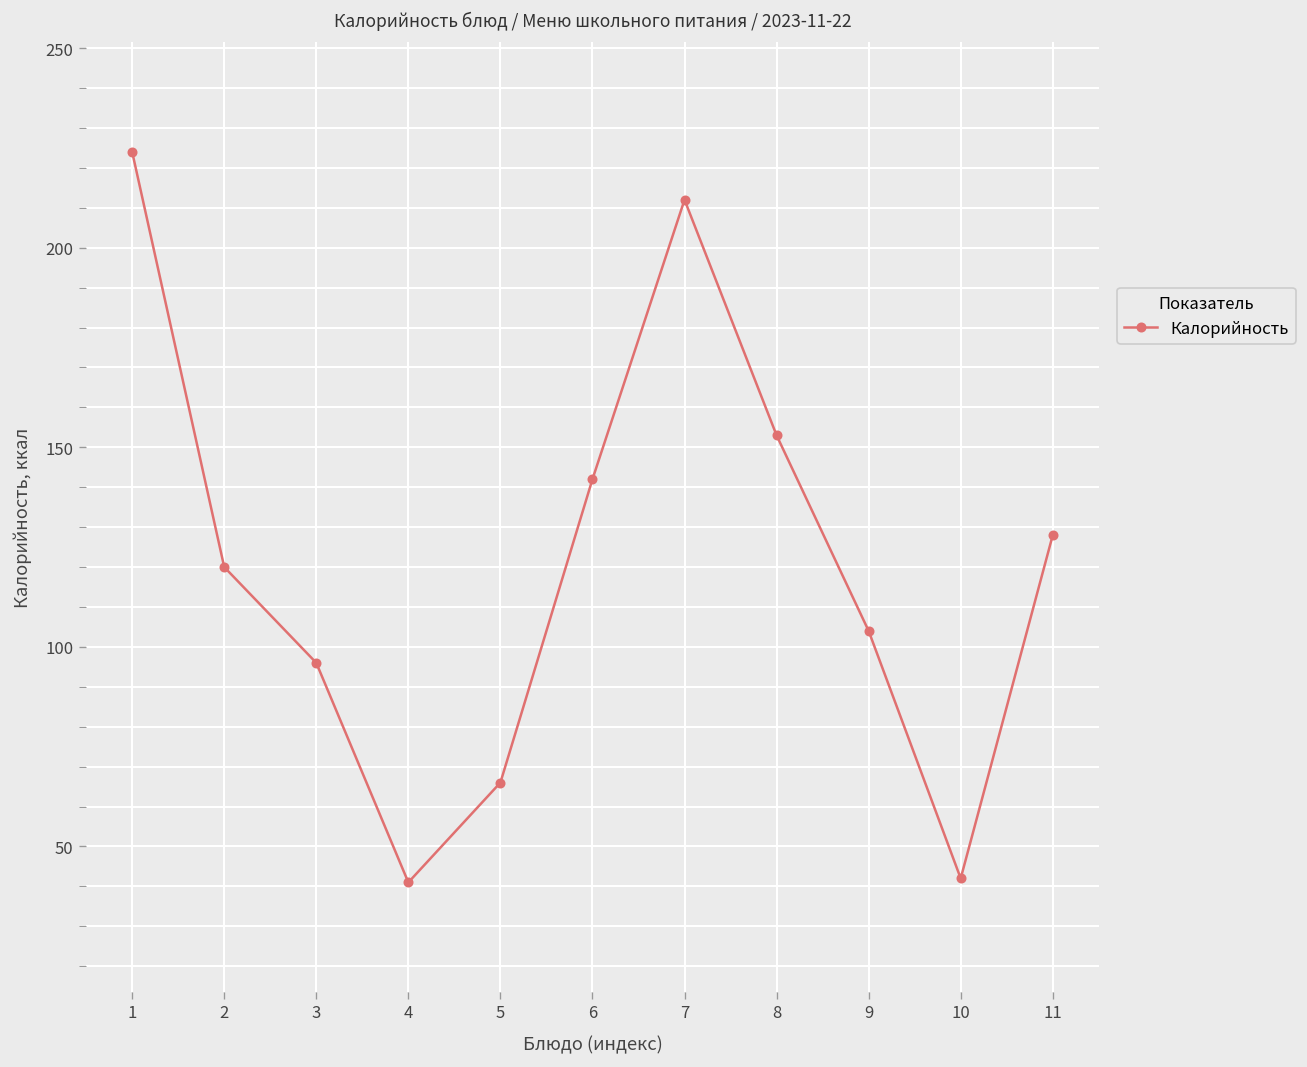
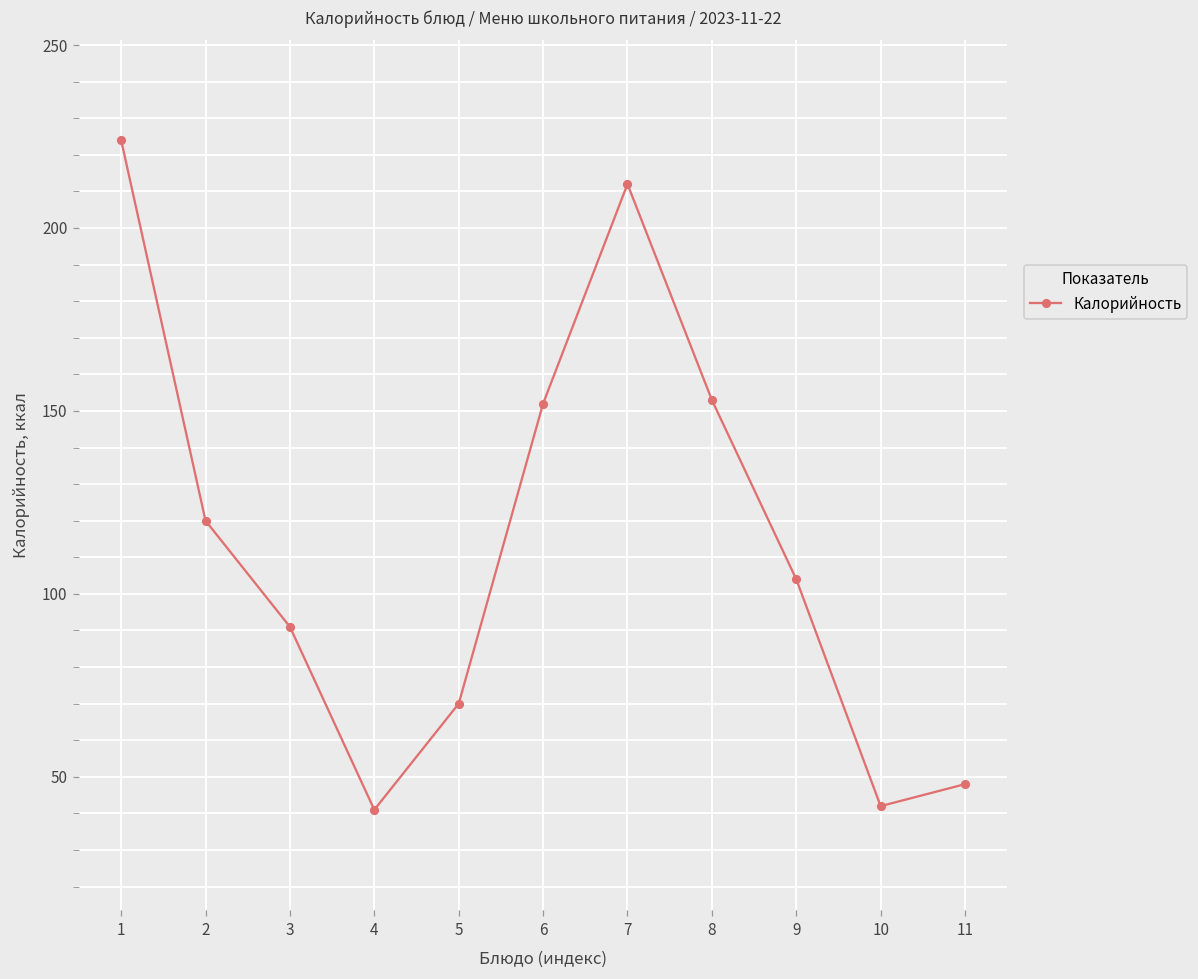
  {
    "1": 224,
    "2": 120,
-   "3": 96,
+   "3": 91,
    "4": 41,
-   "5": 66,
-   "6": 142,
+   "5": 70,
+   "6": 152,
    "7": 212,
    "8": 153,
    "9": 104,
    "10": 42,
-   "11": 128
+   "11": 48
  }
